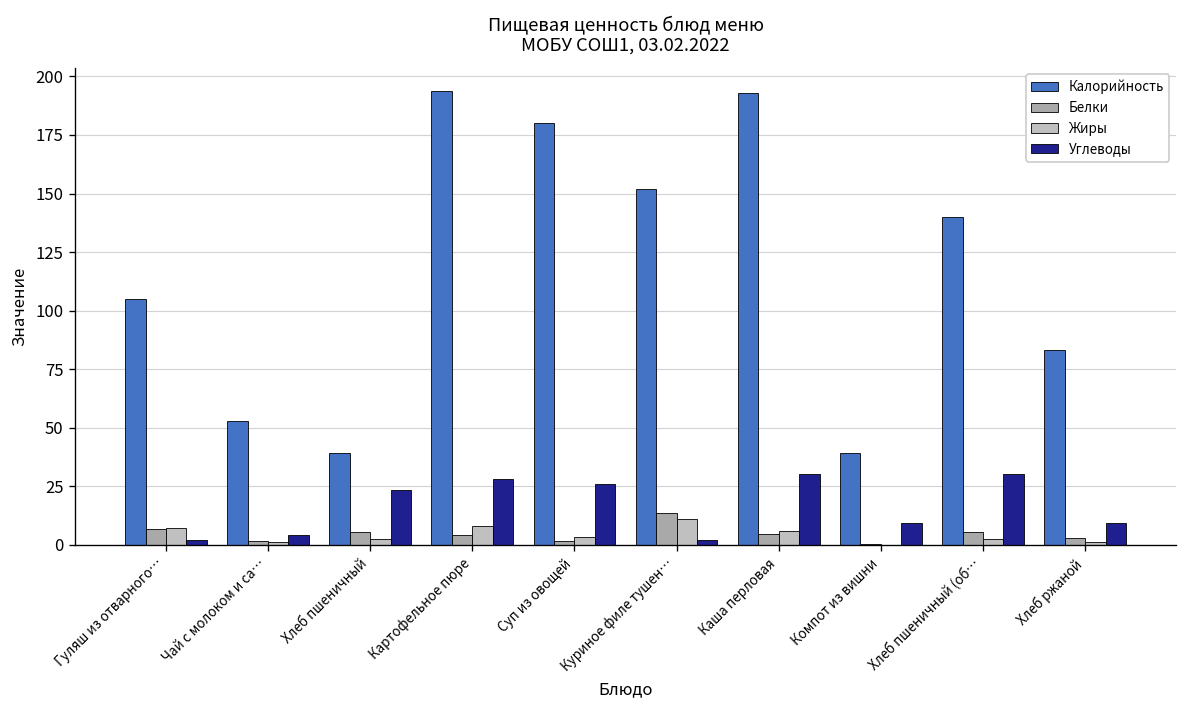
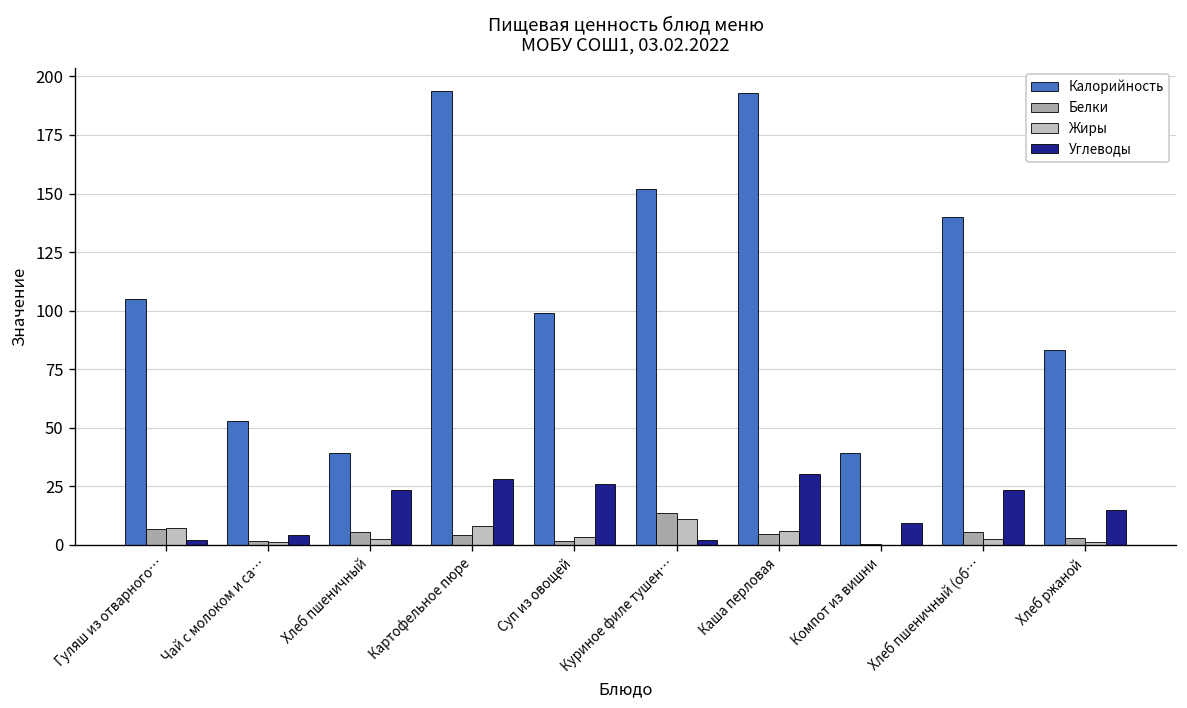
  {
    "Калорийность": {
      "Гуляш из отварного…": 105,
      "Чай с молоком и са…": 53,
      "Хлеб пшеничный": 39,
      "Картофельное пюре": 194,
-     "Суп из овощей": 180,
+     "Суп из овощей": 99,
      "Куриное филе тушен…": 152,
      "Каша перловая": 193,
      "Компот из вишни": 39,
      "Хлеб пшеничный (об…": 140,
      "Хлеб ржаной": 83
    },
    "Углеводы": {
      "Гуляш из отварного…": 2,
      "Чай с молоком и са…": 4,
      "Хлеб пшеничный": 24,
      "Картофельное пюре": 28,
      "Суп из овощей": 26,
      "Куриное филе тушен…": 2,
      "Каша перловая": 30,
      "Компот из вишни": 9,
-     "Хлеб пшеничный (об…": 30,
-     "Хлеб ржаной": 9
+     "Хлеб пшеничный (об…": 24,
+     "Хлеб ржаной": 15
    }
  }
